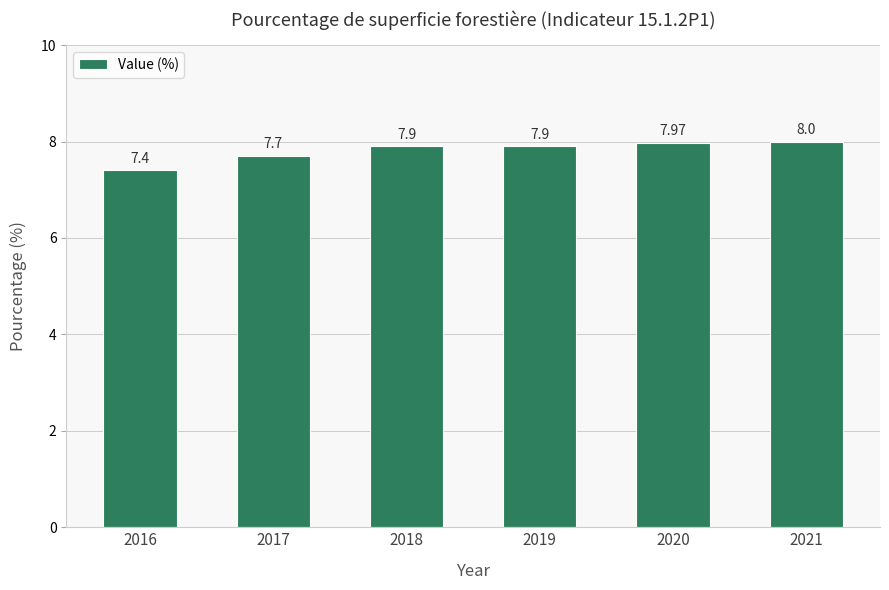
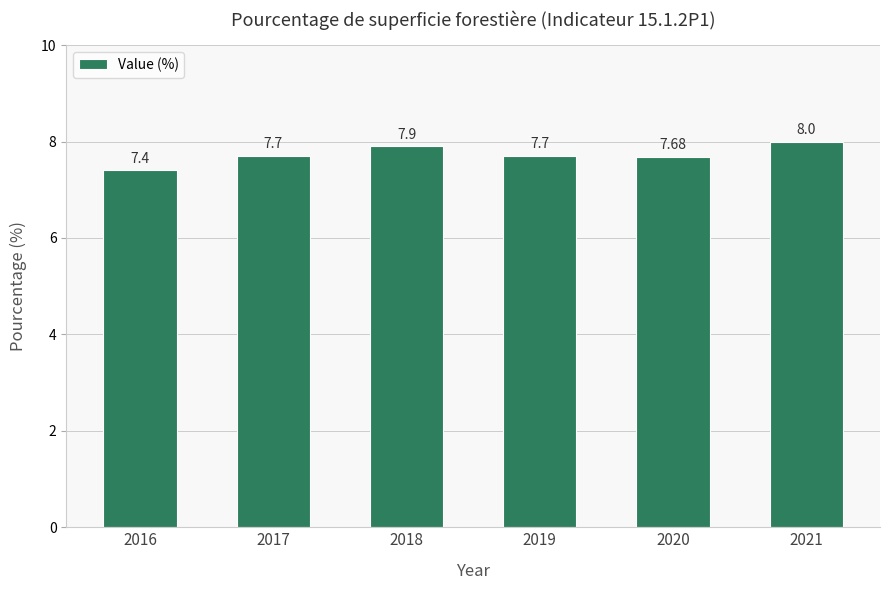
  {
    "2016": 7.4,
    "2017": 7.7,
    "2018": 7.9,
-   "2019": 7.9,
-   "2020": 7.97,
+   "2019": 7.7,
+   "2020": 7.68,
    "2021": 8.0
  }
